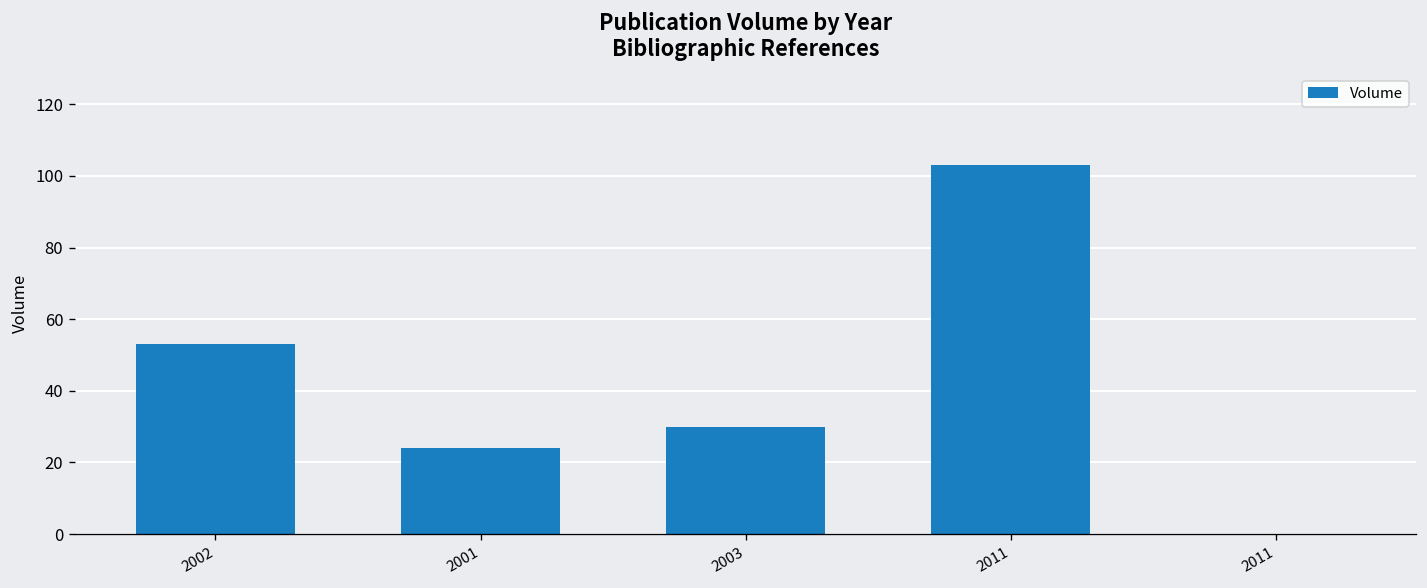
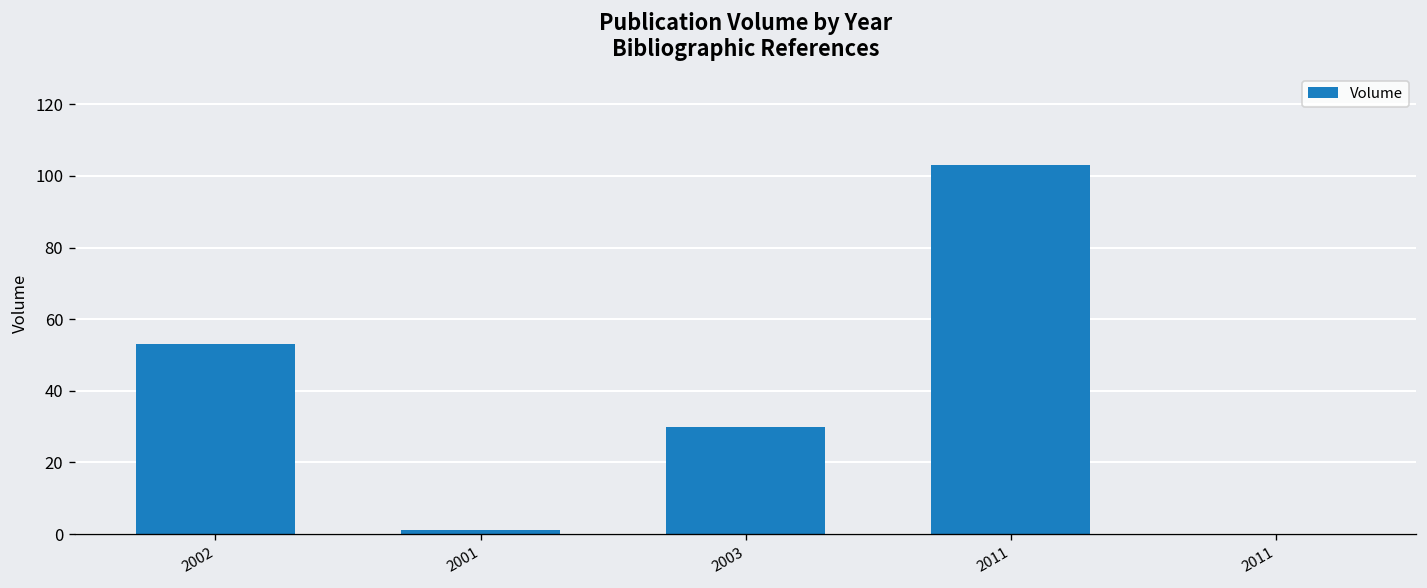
  {
    "2002": 53,
-   "2001": 24,
+   "2001": 1,
    "2003": 30
  }
